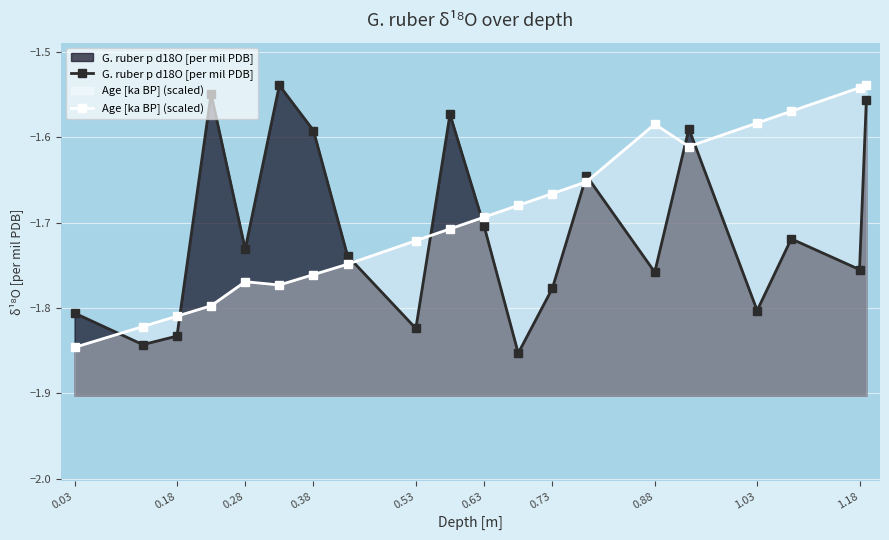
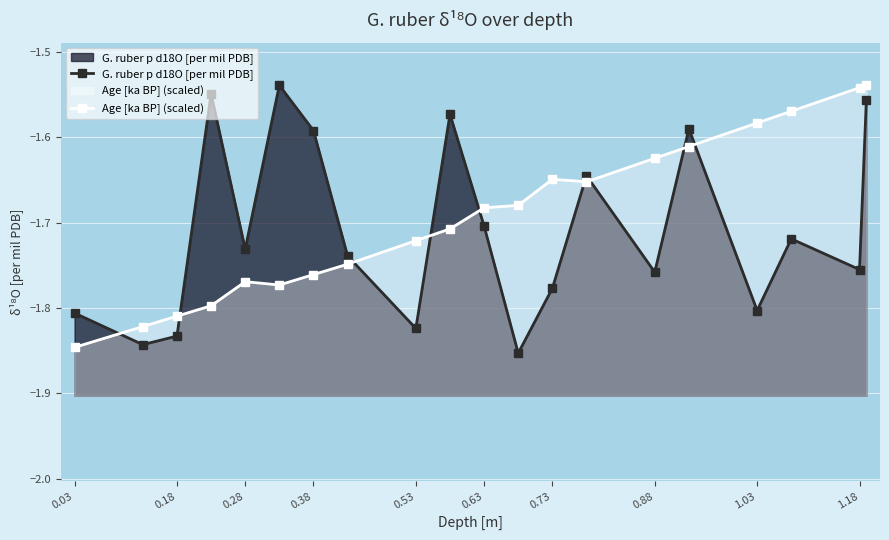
  {
    "G. ruber p d18O [per mil PDB]": {
      "0.03": -1.81,
      "0.18": -1.83,
      "0.28": -1.73,
      "0.38": -1.59,
      "0.53": -1.82,
      "0.63": -1.70,
      "0.73": -1.78,
      "0.88": -1.76,
      "1.03": -1.80,
      "1.18": -1.76
    },
    "Age [ka BP] (scaled)": {
      "0.03": -1.85,
      "0.18": -1.81,
      "0.28": -1.77,
      "0.38": -1.76,
      "0.53": -1.72,
-     "0.63": -1.69,
-     "0.73": -1.67,
-     "0.88": -1.58,
+     "0.63": -1.68,
+     "0.73": -1.65,
+     "0.88": -1.62,
      "1.03": -1.58,
      "1.18": -1.54
    }
  }
